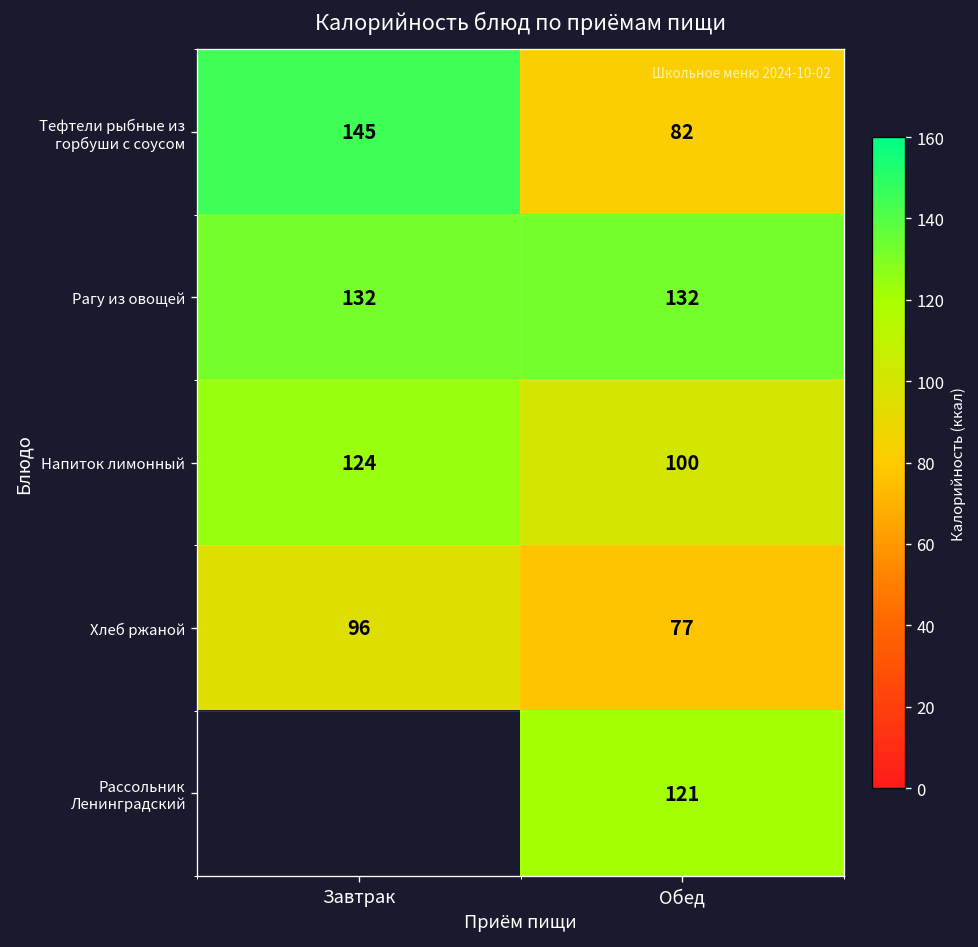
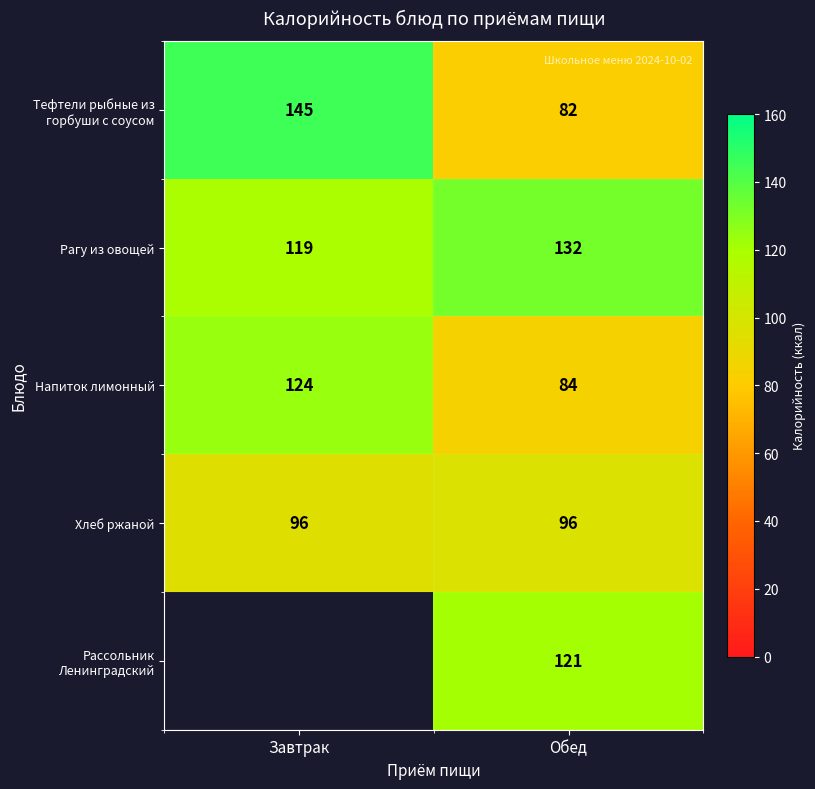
  {
    "Тефтели рыбные из горбуши с соусом": {
      "Завтрак": 145
    },
    "Рагу из овощей": {
-     "Завтрак": 132,
+     "Завтрак": 119,
      "Обед": 132
    },
    "Напиток лимонный": {
      "Завтрак": 124,
-     "Обед": 100
+     "Обед": 84
    },
    "Хлеб ржаной": {
      "Завтрак": 96,
-     "Обед": 77
+     "Обед": 96
    },
    "Рассольник Ленинградский": {
      "Обед": 121
    }
  }
